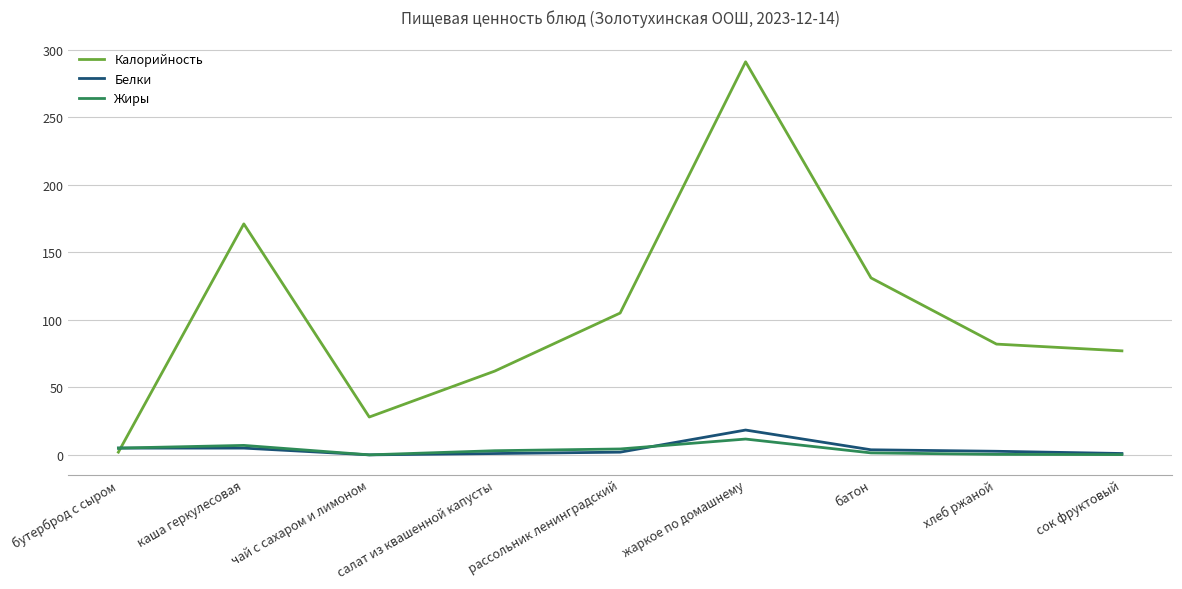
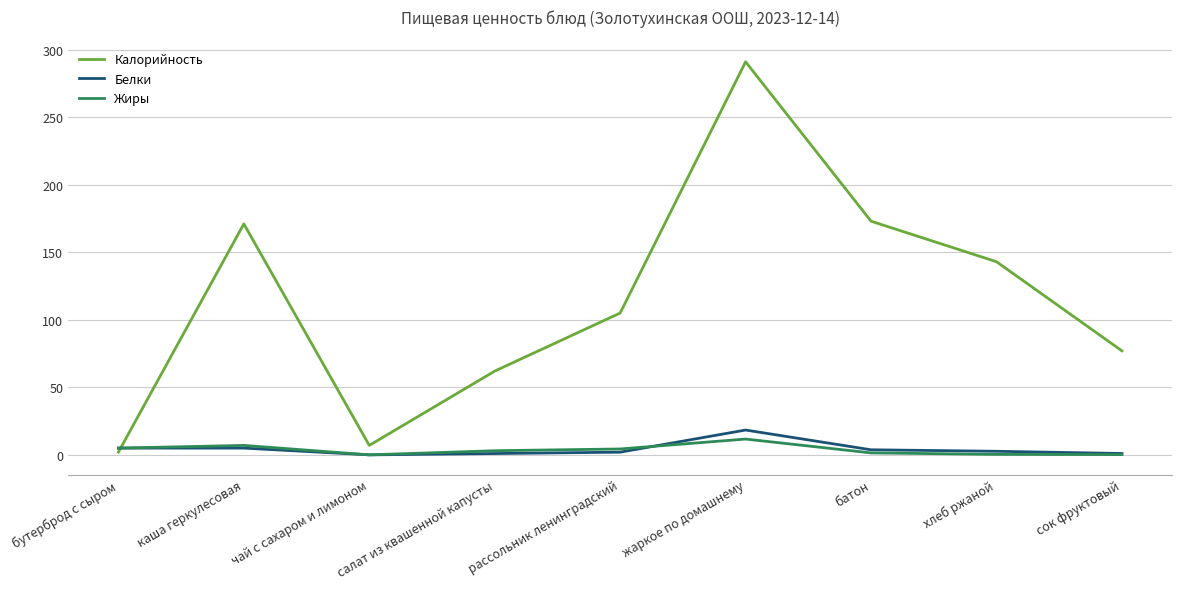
  {
    "Калорийность": {
      "бутерброд с сыром": 2,
      "каша геркулесовая": 171,
-     "чай с сахаром и лимоном": 28,
+     "чай с сахаром и лимоном": 7,
      "салат из квашенной капусты": 62,
      "рассольник ленинградский": 105,
      "жаркое по домашнему": 291,
-     "батон": 131,
-     "хлеб ржаной": 82,
+     "батон": 173,
+     "хлеб ржаной": 143,
      "сок фруктовый": 77
    },
    "Белки": {
      "каша геркулесовая": 5,
      "салат из квашенной капусты": 1,
      "рассольник ленинградский": 2,
      "жаркое по домашнему": 18,
      "батон": 4,
      "хлеб ржаной": 3
    },
    "Жиры": {
      "каша геркулесовая": 7,
      "салат из квашенной капусты": 3,
      "рассольник ленинградский": 4,
      "жаркое по домашнему": 12,
      "батон": 1,
      "хлеб ржаной": 0
    }
  }
